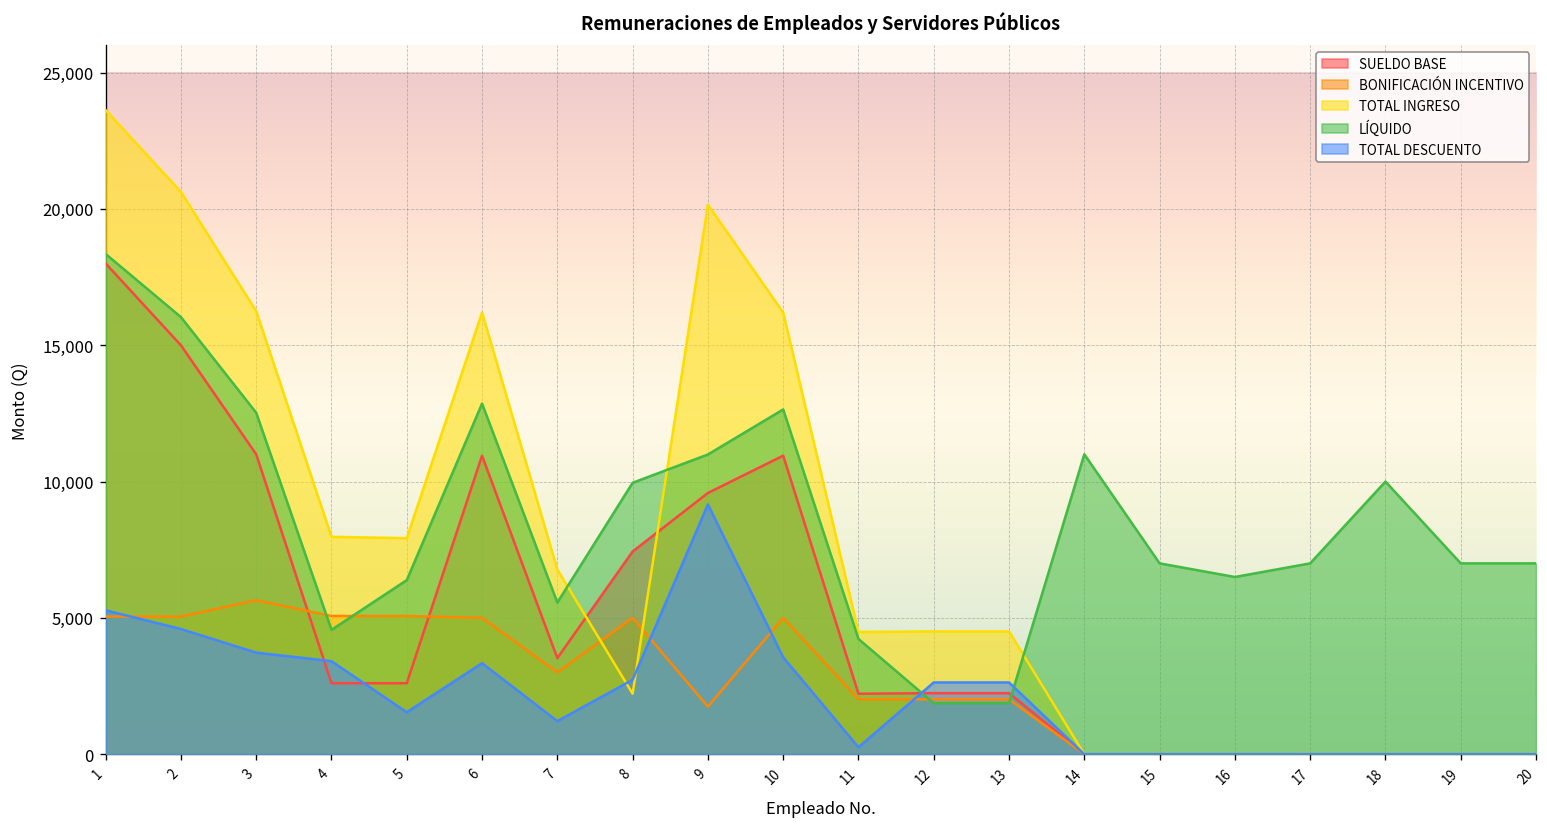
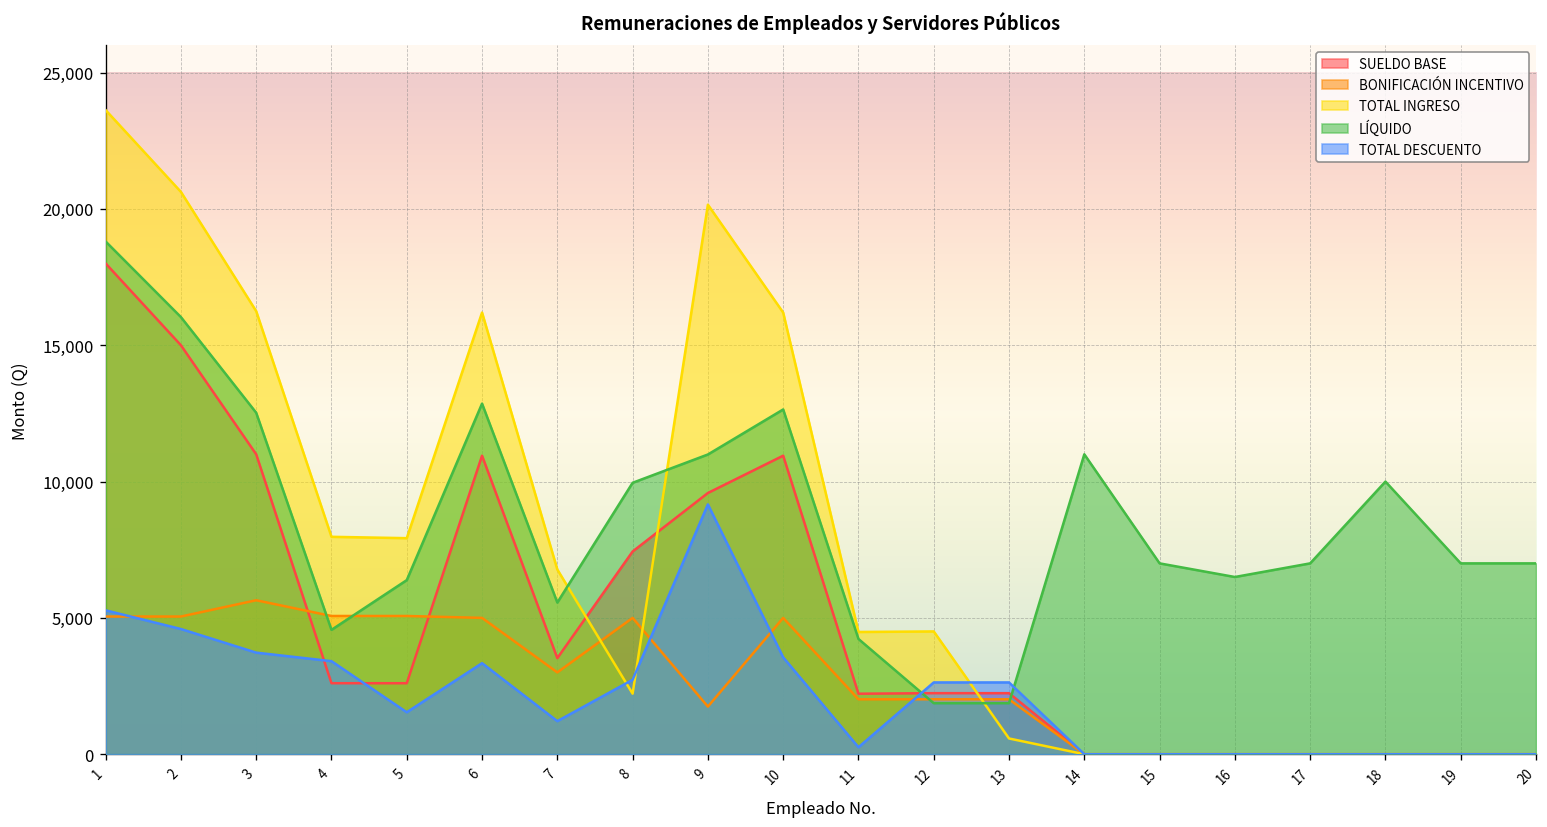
  {
    "SUELDO BASE": {
      "1": "18,000",
      "2": "15,000",
      "3": "11,000",
      "4": "2,600",
      "5": "2,600",
      "6": "10,900",
      "7": "3,500",
      "8": "7,400",
      "9": "9,600",
      "10": "10,900",
      "11": "2,200",
      "12": "2,200",
      "13": "2,200"
    },
    "BONIFICACIÓN INCENTIVO": {
      "1": "5,100",
      "2": "5,100",
      "3": "5,600",
      "4": "5,100",
      "5": "5,100",
      "6": "5,000",
      "7": "3,000",
      "8": "5,000",
      "9": "1,700",
      "10": "5,000",
      "11": "2,000",
      "12": "2,000",
      "13": "2,000"
    },
    "TOTAL INGRESO": {
      "1": "23,600",
      "2": "20,600",
      "3": "16,300",
      "4": "8,000",
      "5": "7,900",
      "6": "16,200",
      "7": "6,800",
      "8": "2,200",
      "9": "20,200",
      "10": "16,200",
      "11": "4,500",
      "12": "4,500",
-     "13": "4,500"
+     "13": "600"
    },
    "LÍQUIDO": {
-     "1": "18,300",
+     "1": "18,800",
      "2": "16,000",
      "3": "12,500",
      "4": "4,600",
      "5": "6,400",
      "6": "12,900",
      "7": "5,600",
      "8": "10,000",
      "9": "11,000",
      "10": "12,600",
      "11": "4,200",
      "12": "1,900",
      "13": "1,900",
      "14": "11,000",
      "15": "7,000",
      "16": "6,500",
      "17": "7,000",
      "18": "10,000",
      "19": "7,000",
      "20": "7,000"
    },
    "TOTAL DESCUENTO": {
      "1": "5,300",
      "2": "4,600",
      "3": "3,700",
      "4": "3,400",
      "5": "1,500",
      "6": "3,300",
      "7": "1,200",
      "8": "2,700",
      "9": "9,200",
      "10": "3,600",
      "11": "300",
      "12": "2,600",
      "13": "2,600"
    }
  }
